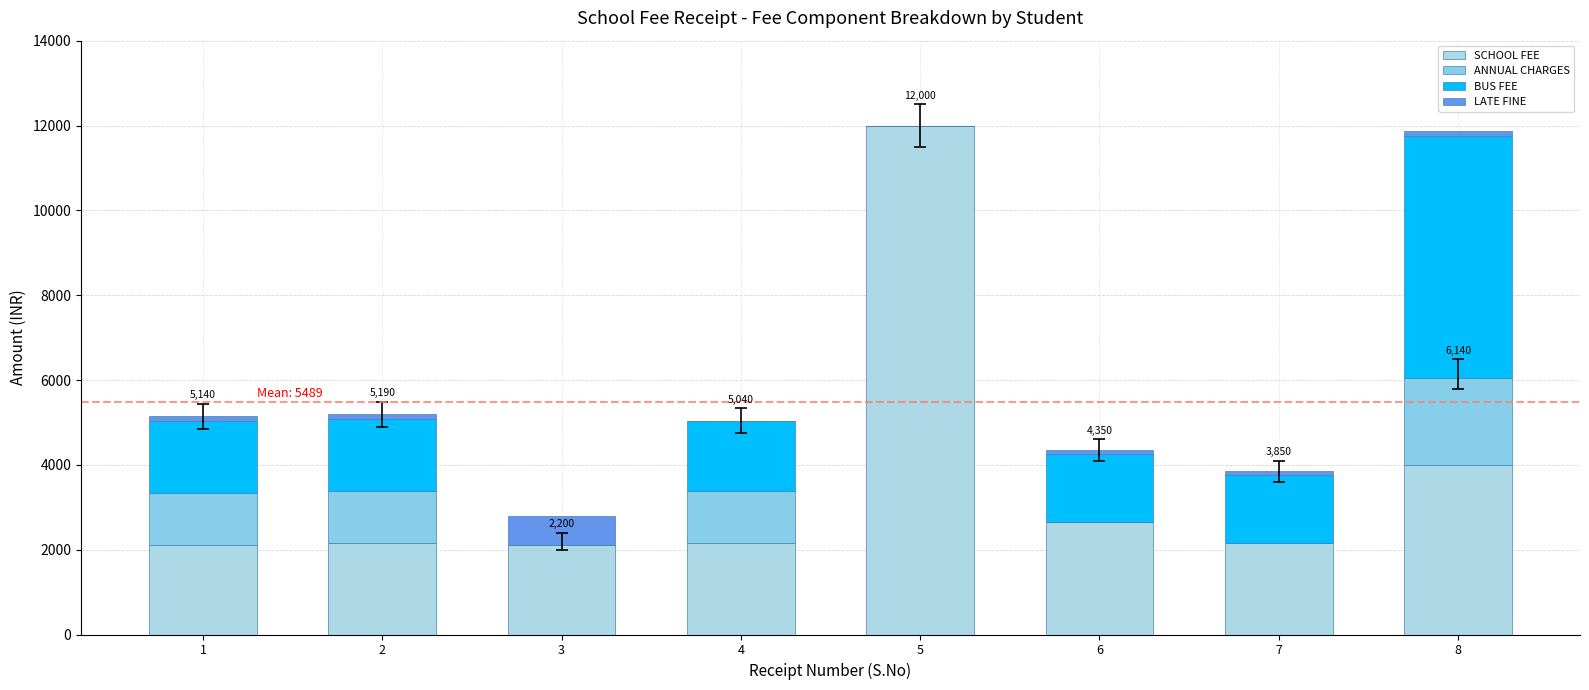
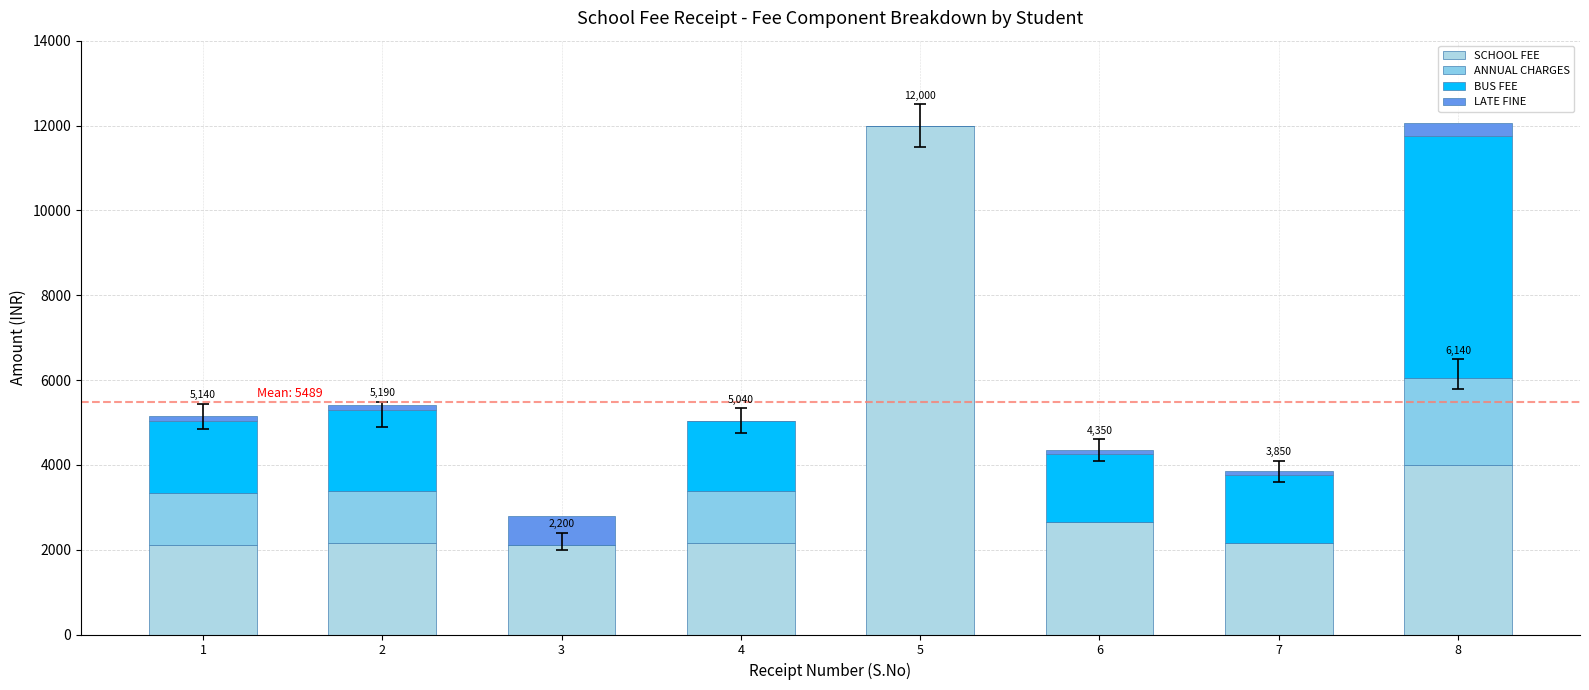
  {
    "BUS FEE": {
      "1": 1700,
-     "2": 1700,
+     "2": 1900,
      "3": 0,
      "4": 1700,
      "5": 0,
      "6": 1600,
      "7": 1600
    },
    "LATE FINE": {
      "1": 100,
      "2": 100,
      "4": 0,
      "5": 0,
      "6": 100,
      "7": 100,
-     "8": 100
+     "8": 300
    }
  }
